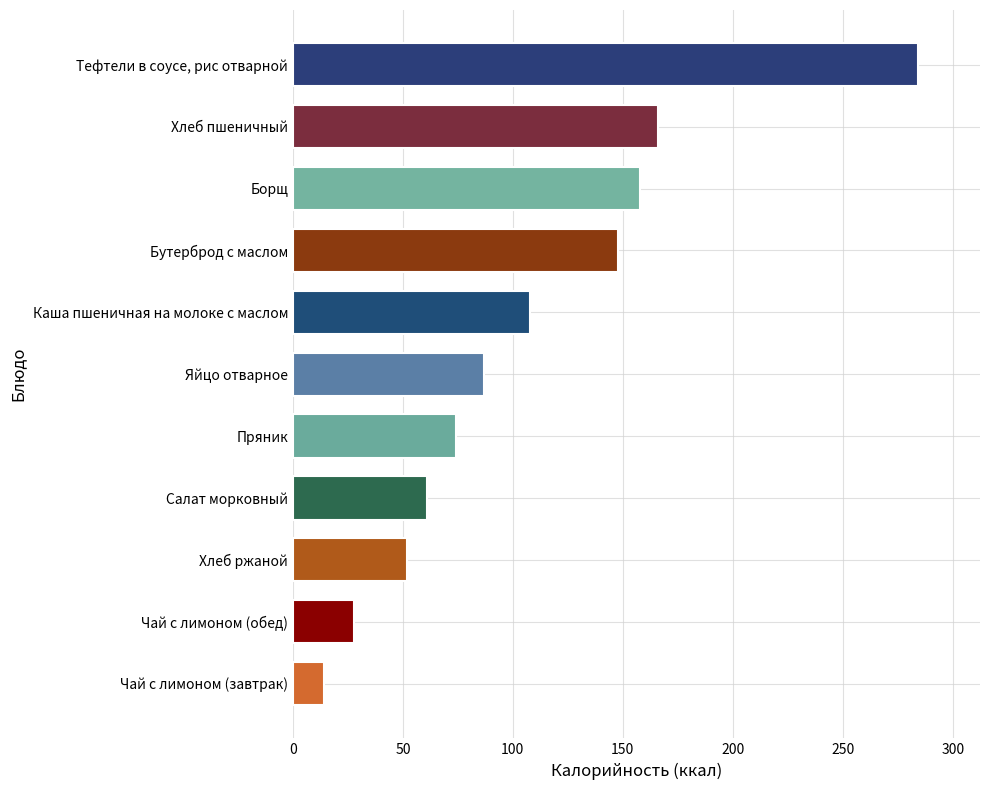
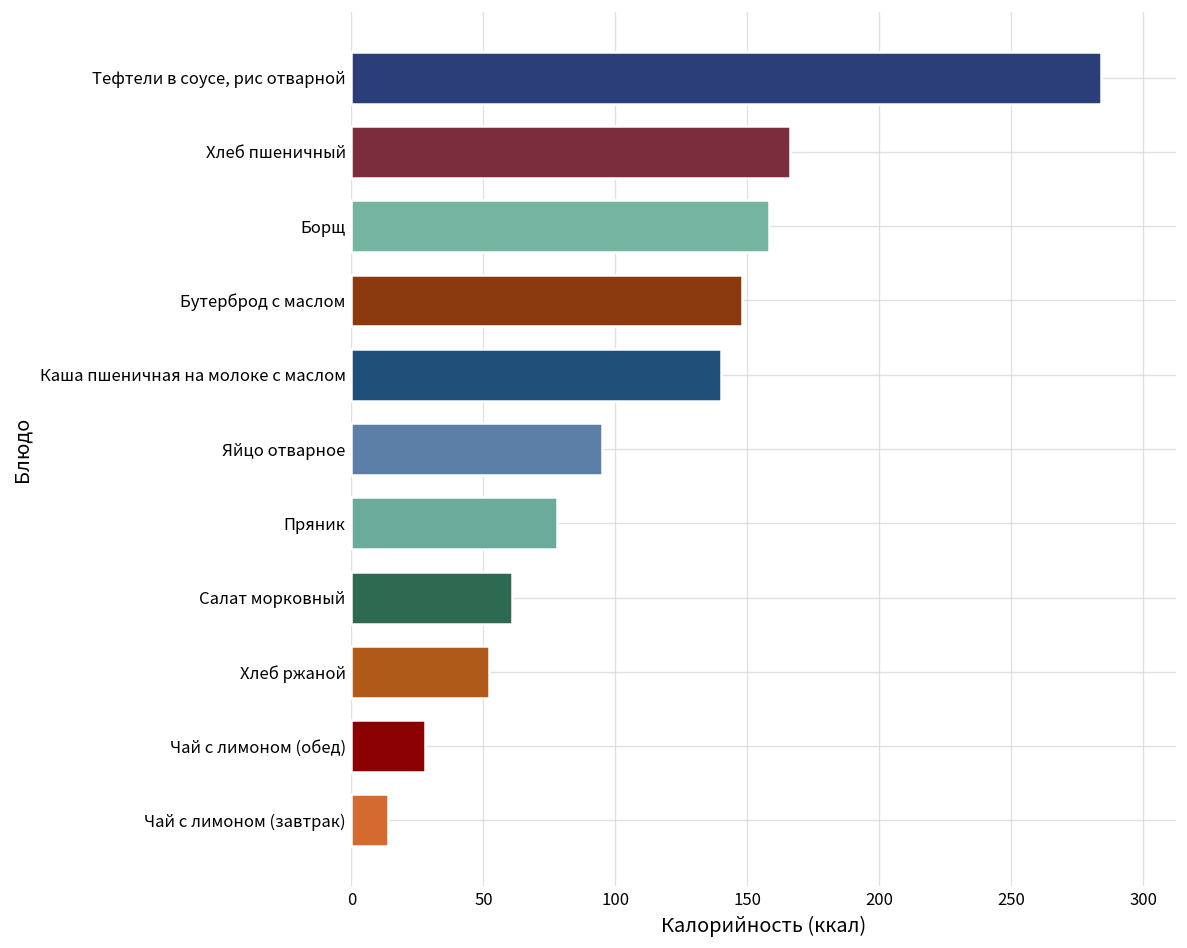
  {
    "Тефтели в соусе, рис отварной": 284,
    "Хлеб пшеничный": 166,
    "Борщ": 158,
    "Бутерброд с маслом": 148,
-   "Каша пшеничная на молоке с маслом": 108,
-   "Яйцо отварное": 87,
-   "Пряник": 74,
+   "Каша пшеничная на молоке с маслом": 140,
+   "Яйцо отварное": 95,
+   "Пряник": 78,
    "Салат морковный": 61,
    "Хлеб ржаной": 52,
    "Чай с лимоном (обед)": 28,
    "Чай с лимоном (завтрак)": 14
  }
